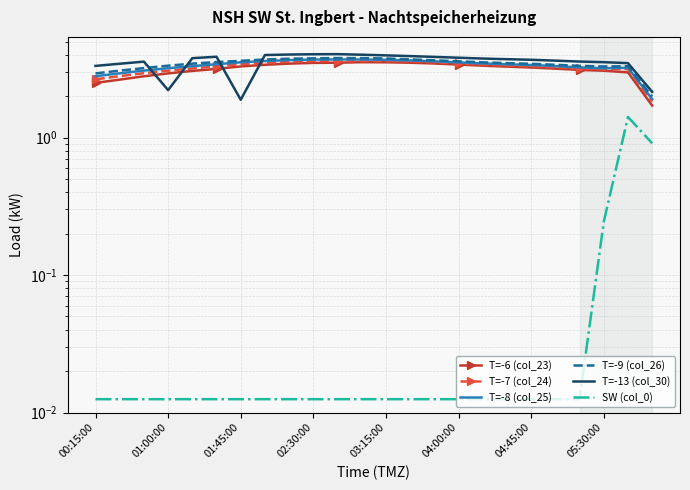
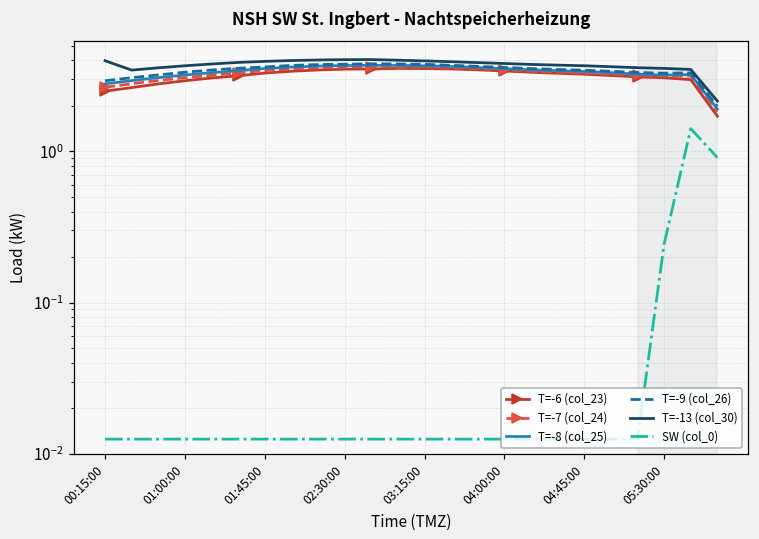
  {
    "T=-13 (col_30)": {
-     "00:15:00": 3.3,
-     "01:00:00": 2.2,
-     "01:45:00": 1.9,
+     "00:15:00": 4.0,
+     "01:00:00": 3.7,
+     "01:45:00": 3.9,
      "02:30:00": 4.0,
      "03:15:00": 4.0,
      "04:00:00": 3.8,
      "04:45:00": 3.7,
      "05:30:00": 3.5
    },
    "SW (col_0)": {
      "00:15:00": 0.013,
      "01:00:00": 0.013,
      "01:45:00": 0.013,
      "02:30:00": 0.013,
      "03:15:00": 0.013,
      "05:30:00": 0.24
    }
  }
